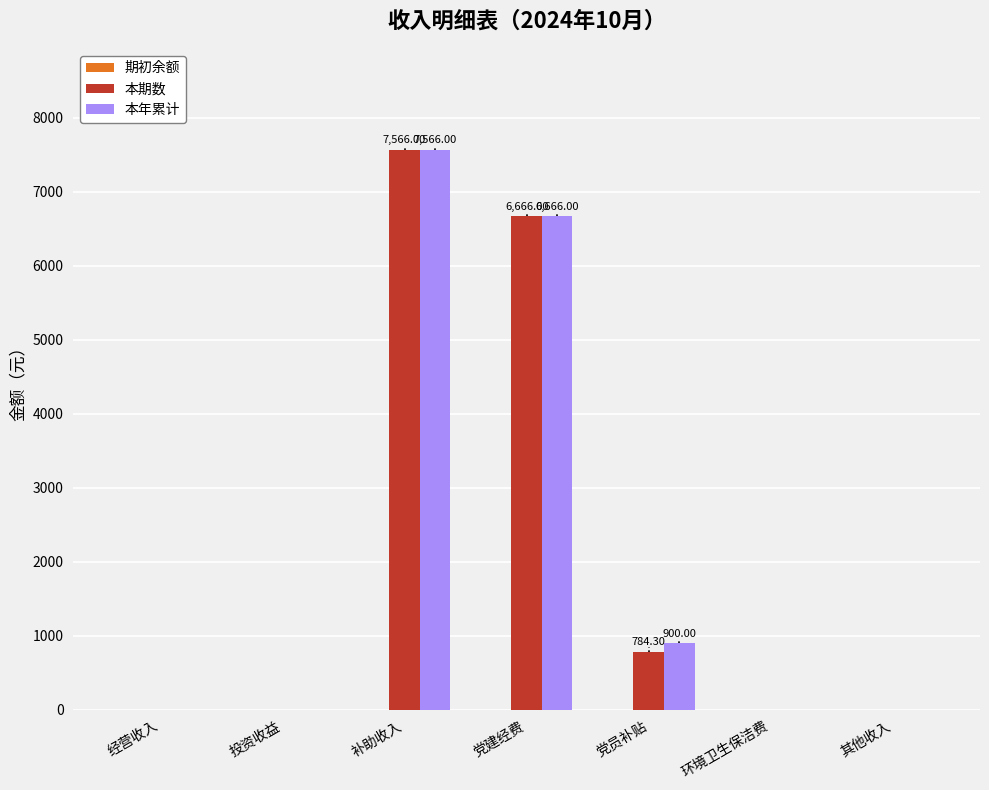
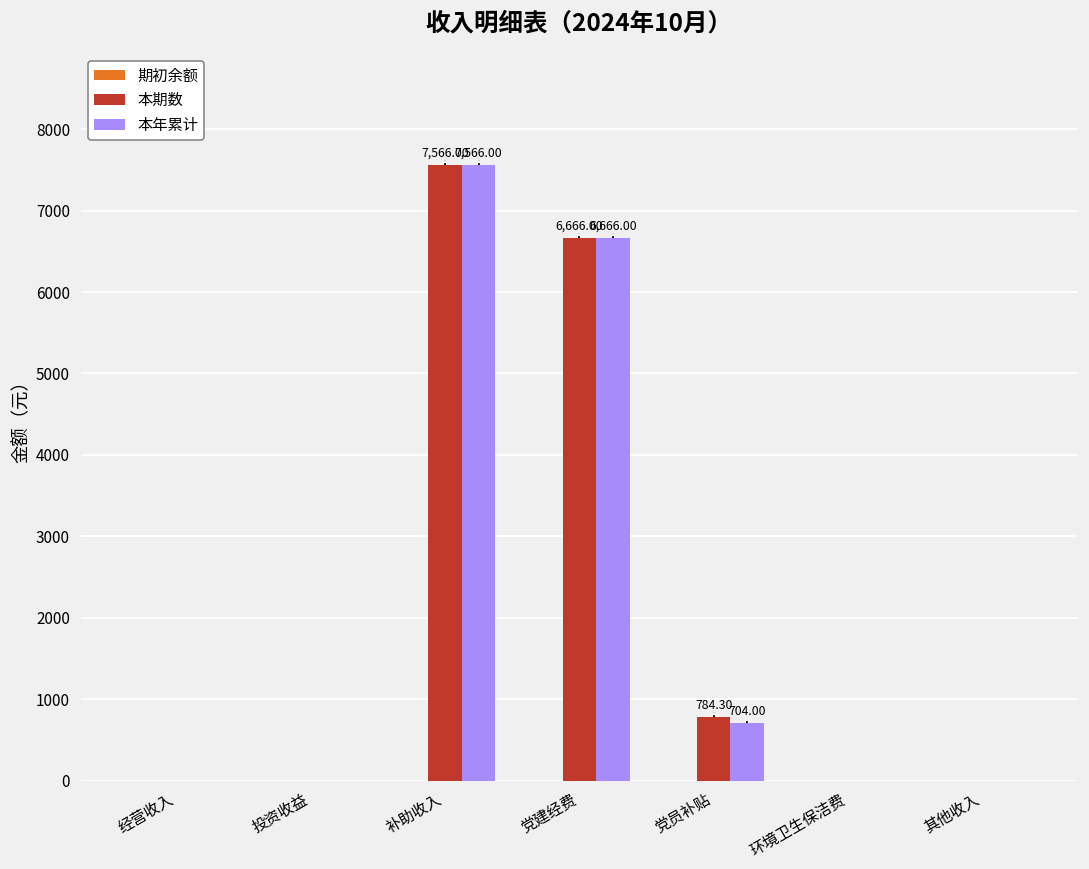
  {
    "期初余额": {
      "经营收入": 0,
      "投资收益": 0,
      "补助收入": 0,
      "党建经费": 0,
      "党员补贴": 0,
      "环境卫生保洁费": 0,
      "其他收入": 0
    },
    "本期数": {
      "经营收入": 0,
      "投资收益": 0,
      "环境卫生保洁费": 0,
      "其他收入": 0
    },
    "本年累计": {
-     "党员补贴": 900.00
+     "党员补贴": 704.00
    }
  }
